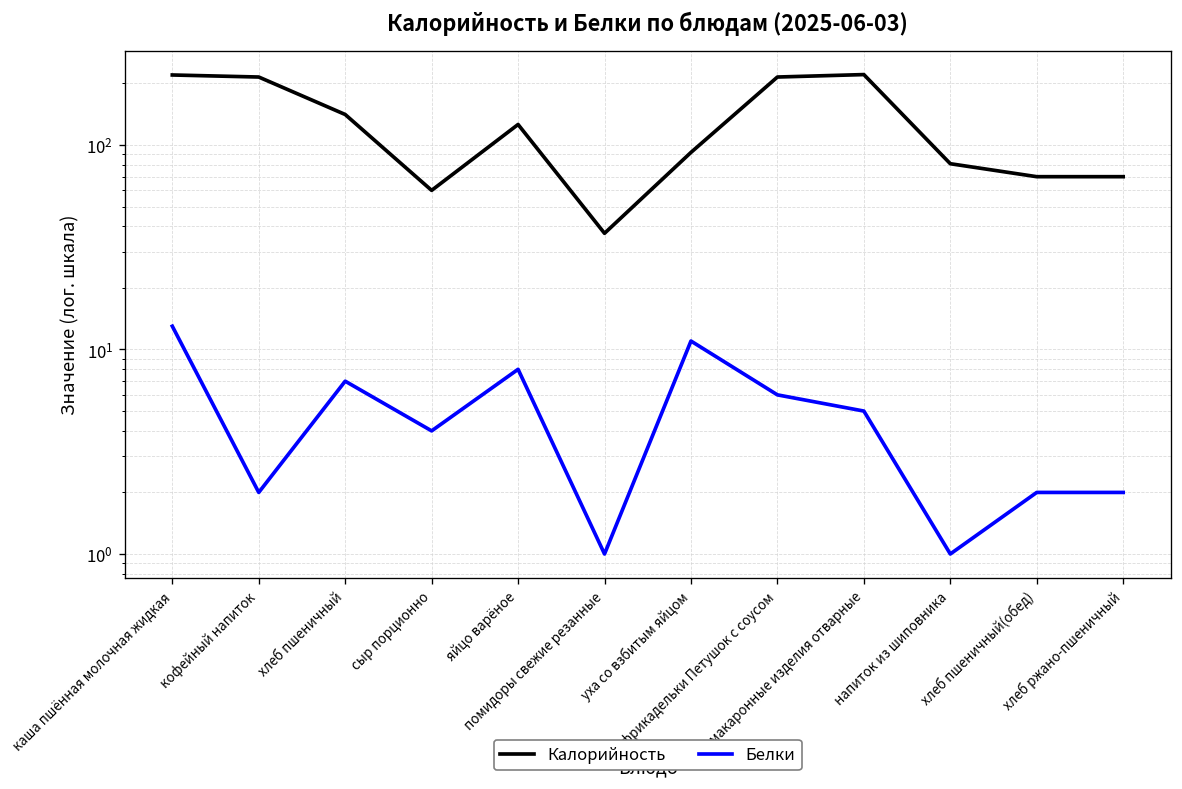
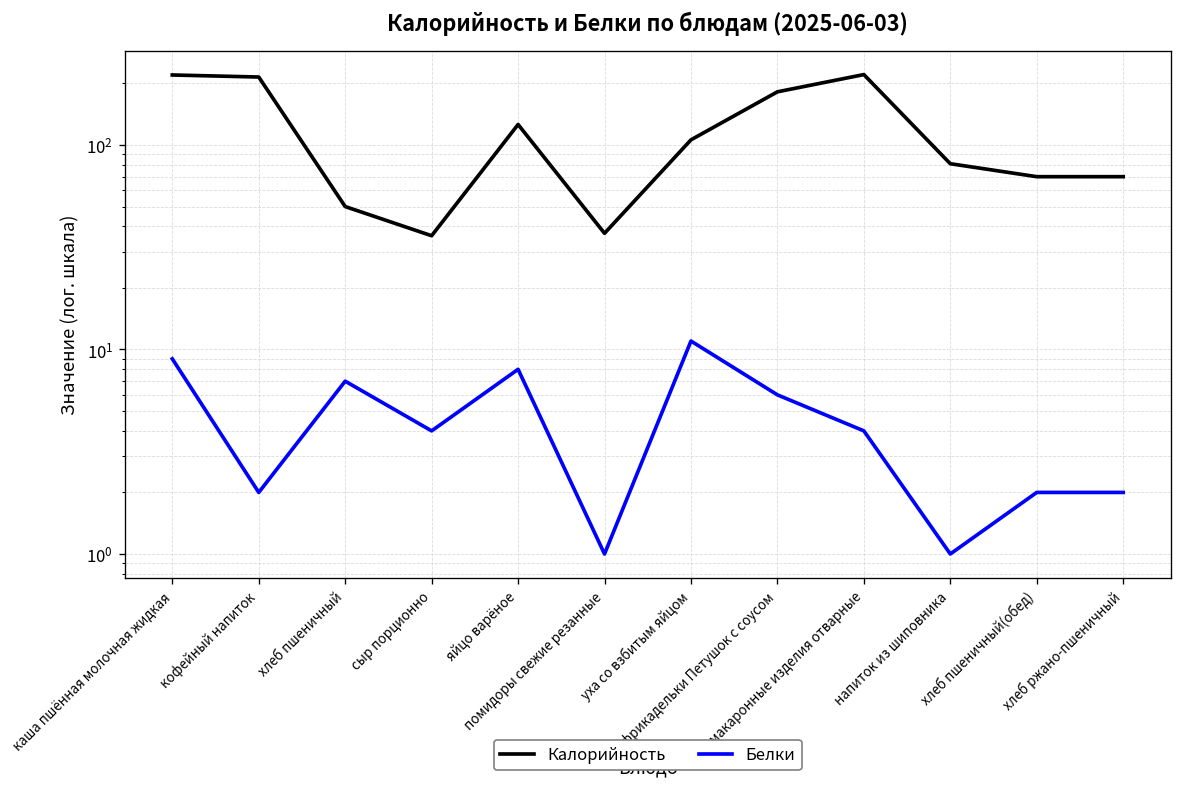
  {
    "Калорийность": {
      "каша пшённая молочная жидкая": 220,
      "кофейный напиток": 220,
-     "хлеб пшеничный": 140,
-     "сыр порционно": 60,
+     "хлеб пшеничный": 50,
+     "сыр порционно": 36,
      "яйцо варёное": 130,
      "помидоры свежие резанные": 37,
-     "уха со взбитым яйцом": 90,
-     "фрикадельки Петушок с соусом": 220,
+     "уха со взбитым яйцом": 110,
+     "фрикадельки Петушок с соусом": 180,
      "макаронные изделия отварные": 220,
      "напиток из шиповника": 80,
      "хлеб пшеничный(обед)": 70,
      "хлеб ржано-пшеничный": 70
    },
    "Белки": {
-     "каша пшённая молочная жидкая": 13,
+     "каша пшённая молочная жидкая": 9,
      "кофейный напиток": 2,
      "хлеб пшеничный": 7,
      "сыр порционно": 4,
      "яйцо варёное": 8,
      "помидоры свежие резанные": 1,
      "уха со взбитым яйцом": 11,
      "фрикадельки Петушок с соусом": 6,
-     "макаронные изделия отварные": 5,
+     "макаронные изделия отварные": 4,
      "напиток из шиповника": 1,
      "хлеб пшеничный(обед)": 2,
      "хлеб ржано-пшеничный": 2
    }
  }
